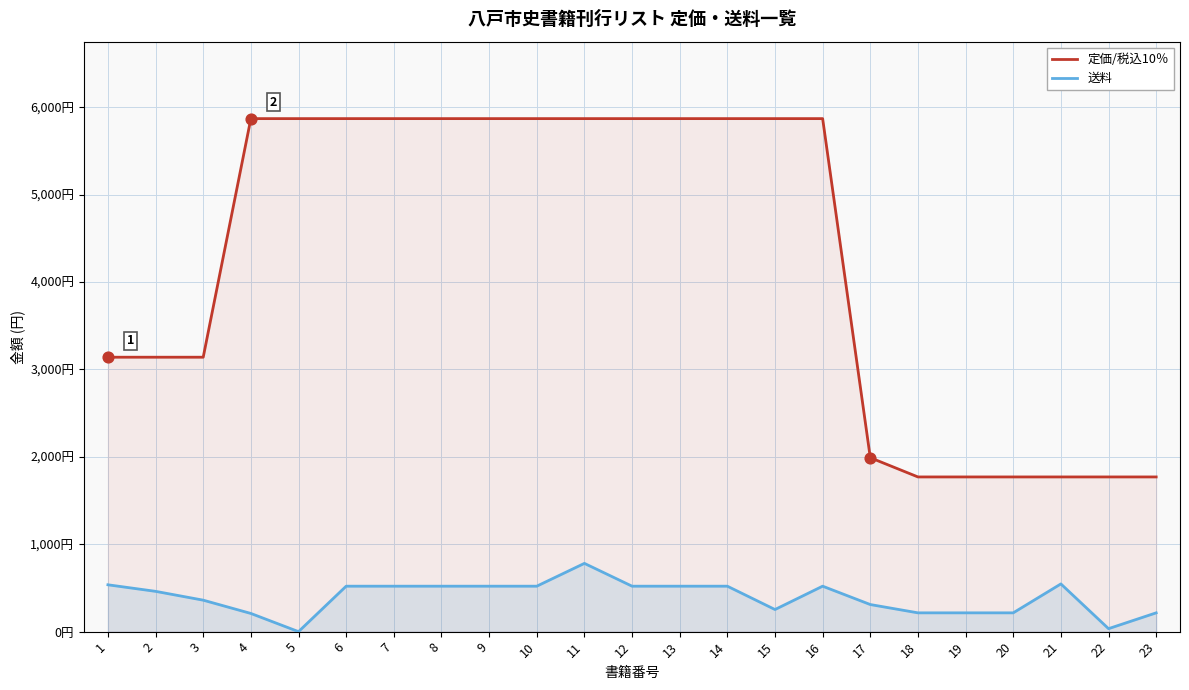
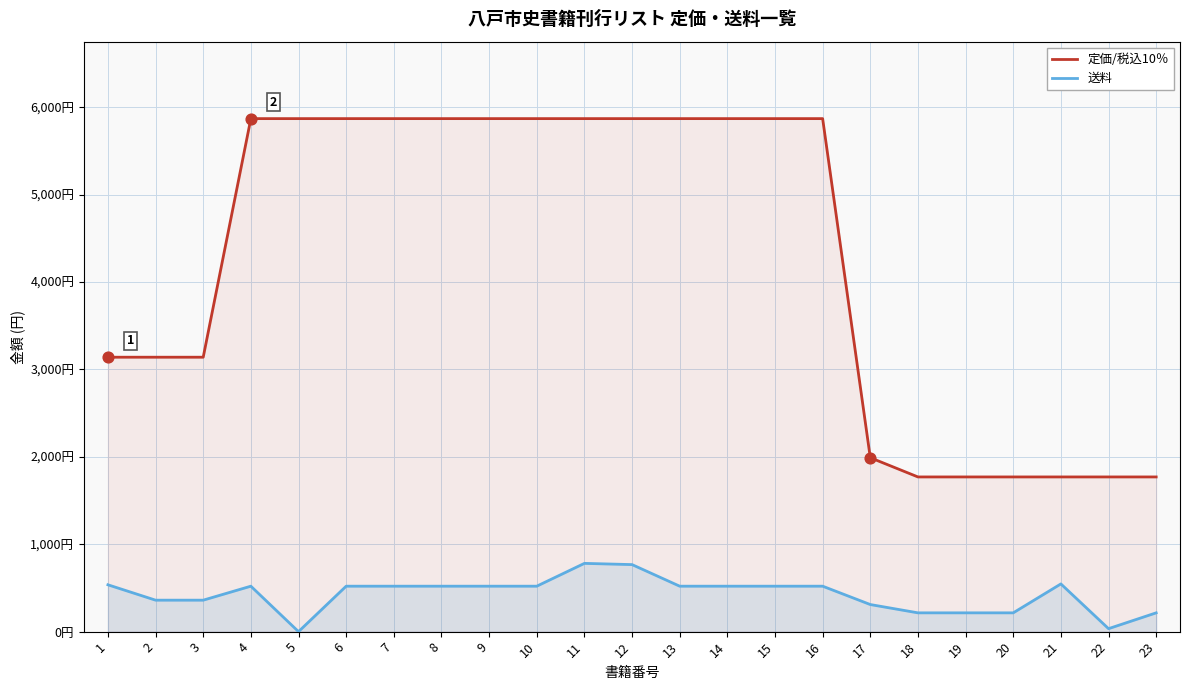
  {
    "送料": {
      "1": "500円",
-     "2": "500円",
+     "2": "400円",
      "3": "400円",
-     "4": "200円",
+     "4": "500円",
      "5": "0円",
      "6": "500円",
      "7": "500円",
      "8": "500円",
      "9": "500円",
      "10": "500円",
      "11": "800円",
-     "12": "500円",
+     "12": "800円",
      "13": "500円",
      "14": "500円",
-     "15": "300円",
+     "15": "500円",
      "16": "500円",
      "17": "300円",
      "18": "200円",
      "19": "200円",
      "20": "200円",
      "21": "500円",
      "22": "0円",
      "23": "200円"
    }
  }
